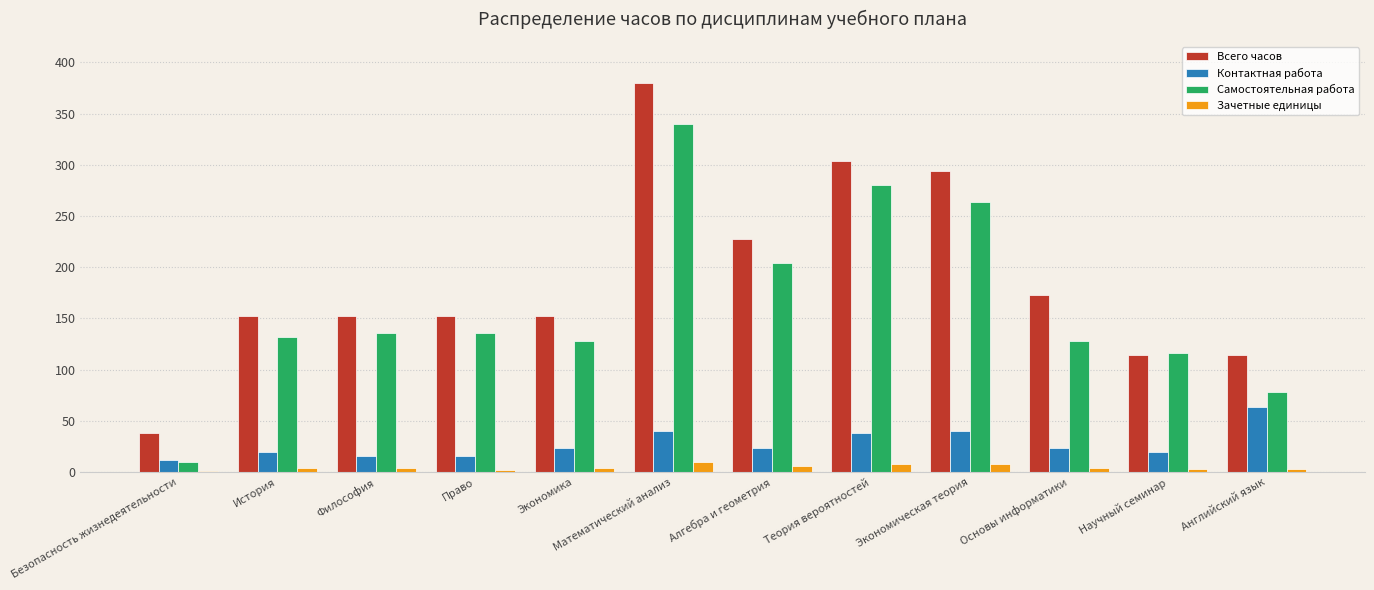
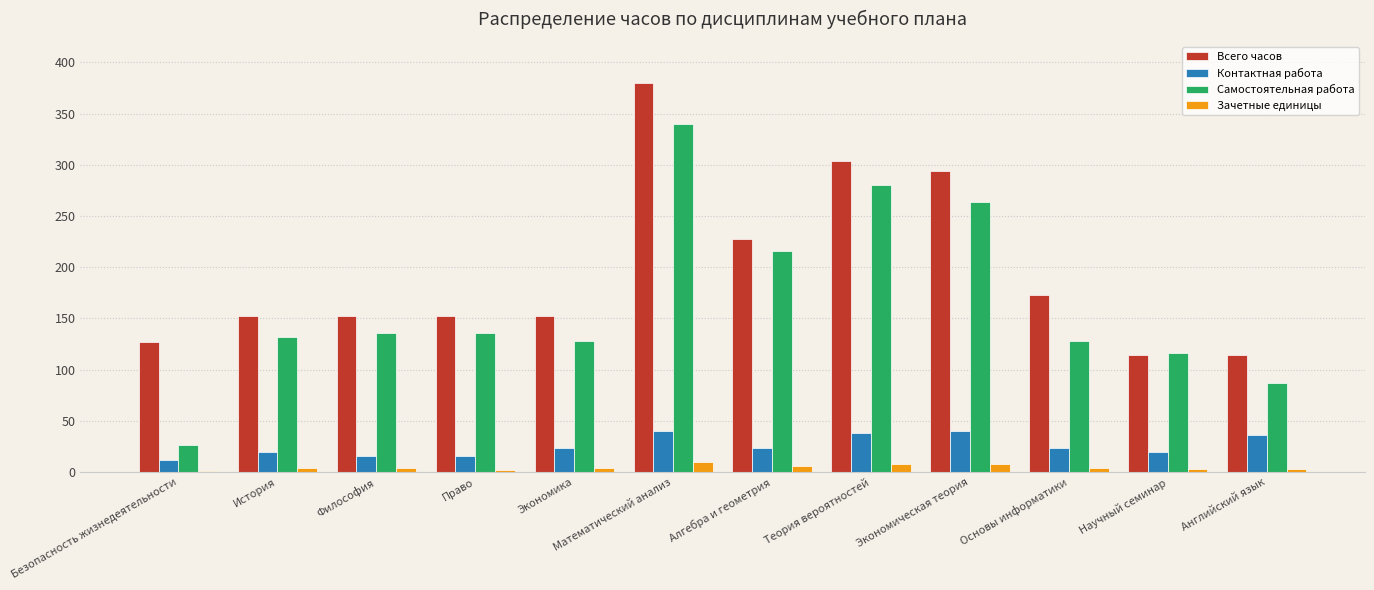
  {
    "Всего часов": {
-     "Безопасность жизнедеятельности": 38,
+     "Безопасность жизнедеятельности": 127,
      "История": 152,
      "Философия": 152,
      "Право": 152,
      "Экономика": 152,
      "Математический анализ": 380,
      "Алгебра и геометрия": 228,
      "Теория вероятностей": 304,
      "Экономическая теория": 294,
      "Основы информатики": 173,
      "Научный семинар": 114,
      "Английский язык": 114
    },
    "Контактная работа": {
      "Безопасность жизнедеятельности": 12,
      "История": 20,
      "Философия": 16,
      "Право": 16,
      "Экономика": 24,
      "Математический анализ": 40,
      "Алгебра и геометрия": 24,
      "Теория вероятностей": 38,
      "Экономическая теория": 40,
      "Основы информатики": 24,
      "Научный семинар": 20,
-     "Английский язык": 64
+     "Английский язык": 36
    },
    "Самостоятельная работа": {
-     "Безопасность жизнедеятельности": 10,
+     "Безопасность жизнедеятельности": 26,
      "История": 132,
      "Философия": 136,
      "Право": 136,
      "Экономика": 128,
      "Математический анализ": 340,
-     "Алгебра и геометрия": 204,
+     "Алгебра и геометрия": 216,
      "Теория вероятностей": 280,
      "Экономическая теория": 264,
      "Основы информатики": 128,
      "Научный семинар": 116,
-     "Английский язык": 78
+     "Английский язык": 87
    },
    "Зачетные единицы": {
      "История": 4,
      "Философия": 4,
      "Экономика": 4,
      "Математический анализ": 10,
      "Алгебра и геометрия": 6,
      "Теория вероятностей": 8,
      "Экономическая теория": 8,
      "Основы информатики": 4,
      "Научный семинар": 3,
      "Английский язык": 3
    }
  }
